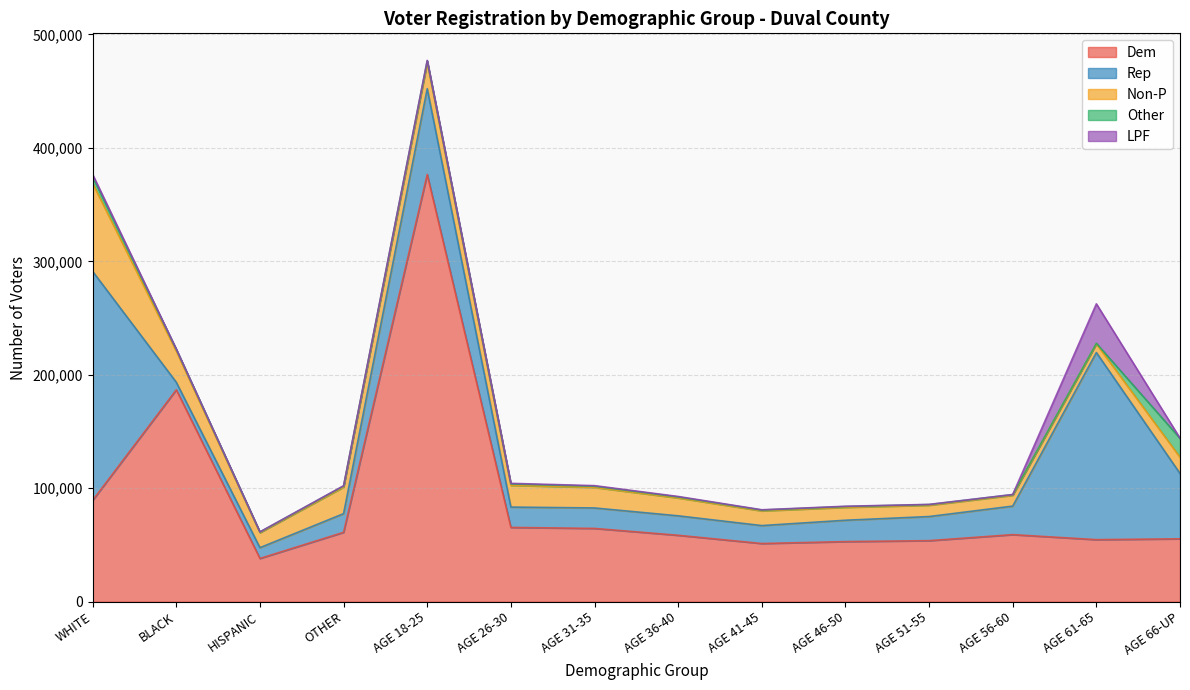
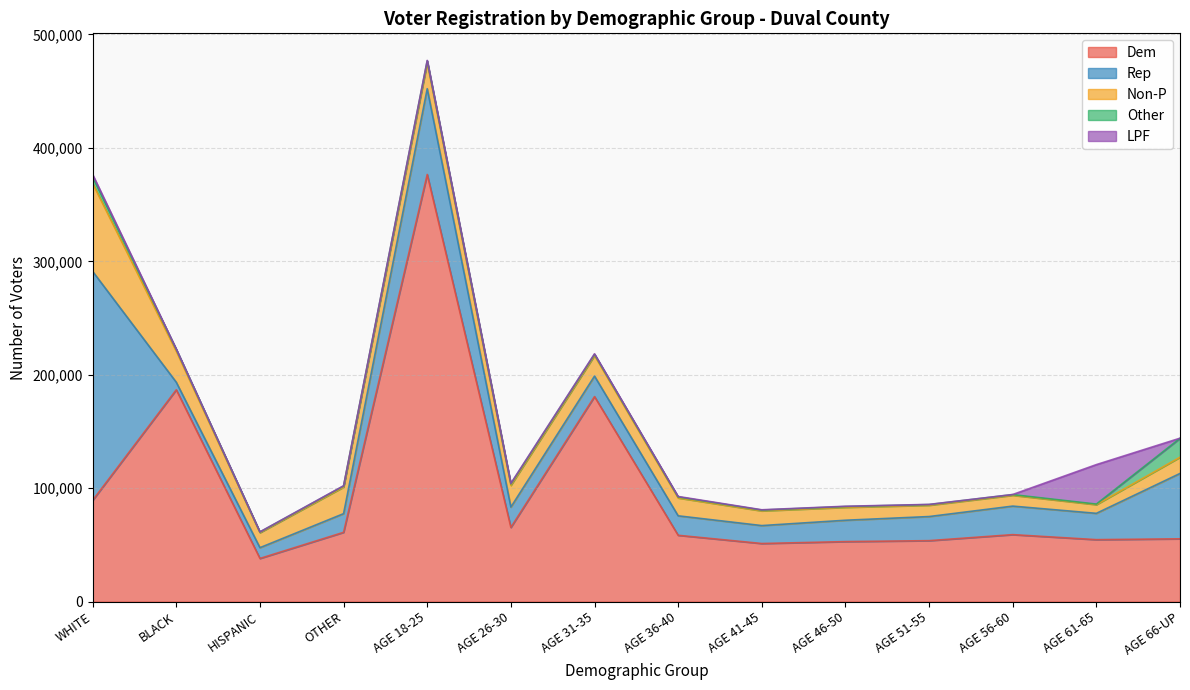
  {
    "Dem": {
      "WHITE": "89,000",
      "BLACK": "187,000",
      "HISPANIC": "38,000",
      "OTHER": "61,000",
      "AGE 18-25": "377,000",
      "AGE 26-30": "65,000",
-     "AGE 31-35": "65,000",
+     "AGE 31-35": "181,000",
      "AGE 36-40": "59,000",
      "AGE 41-45": "51,000",
      "AGE 46-50": "53,000",
      "AGE 51-55": "54,000",
      "AGE 56-60": "59,000",
      "AGE 61-65": "55,000",
      "AGE 66-UP": "55,000"
    },
    "Rep": {
      "WHITE": "202,000",
      "BLACK": "7,000",
      "HISPANIC": "9,000",
      "OTHER": "16,000",
      "AGE 18-25": "76,000",
      "AGE 26-30": "18,000",
      "AGE 31-35": "18,000",
      "AGE 36-40": "17,000",
      "AGE 41-45": "16,000",
      "AGE 46-50": "19,000",
      "AGE 51-55": "21,000",
      "AGE 56-60": "25,000",
-     "AGE 61-65": "165,000",
+     "AGE 61-65": "23,000",
      "AGE 66-UP": "58,000"
    },
    "Non-P": {
      "WHITE": "78,000",
      "AGE 66-UP": "14,000"
    },
    "LPF": {
      "AGE 61-65": "35,000"
    }
  }
